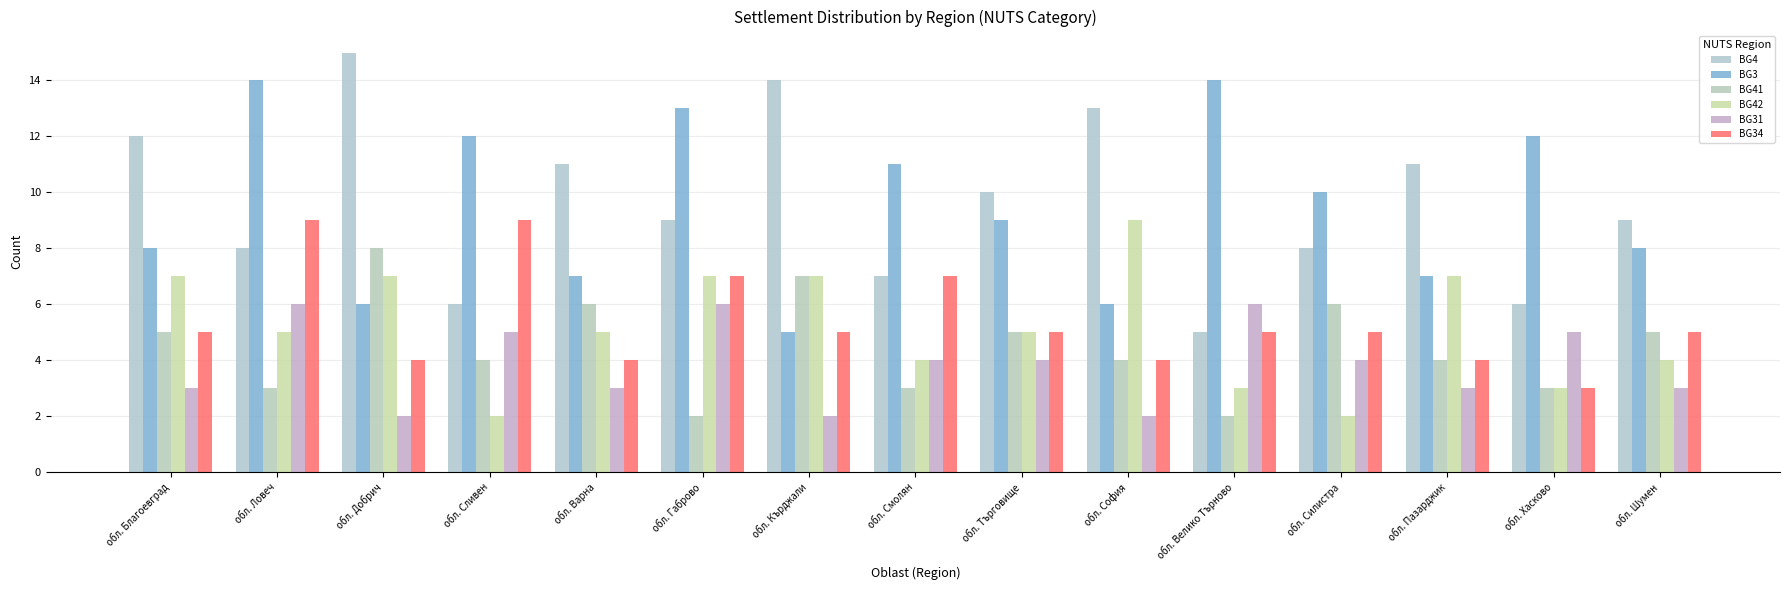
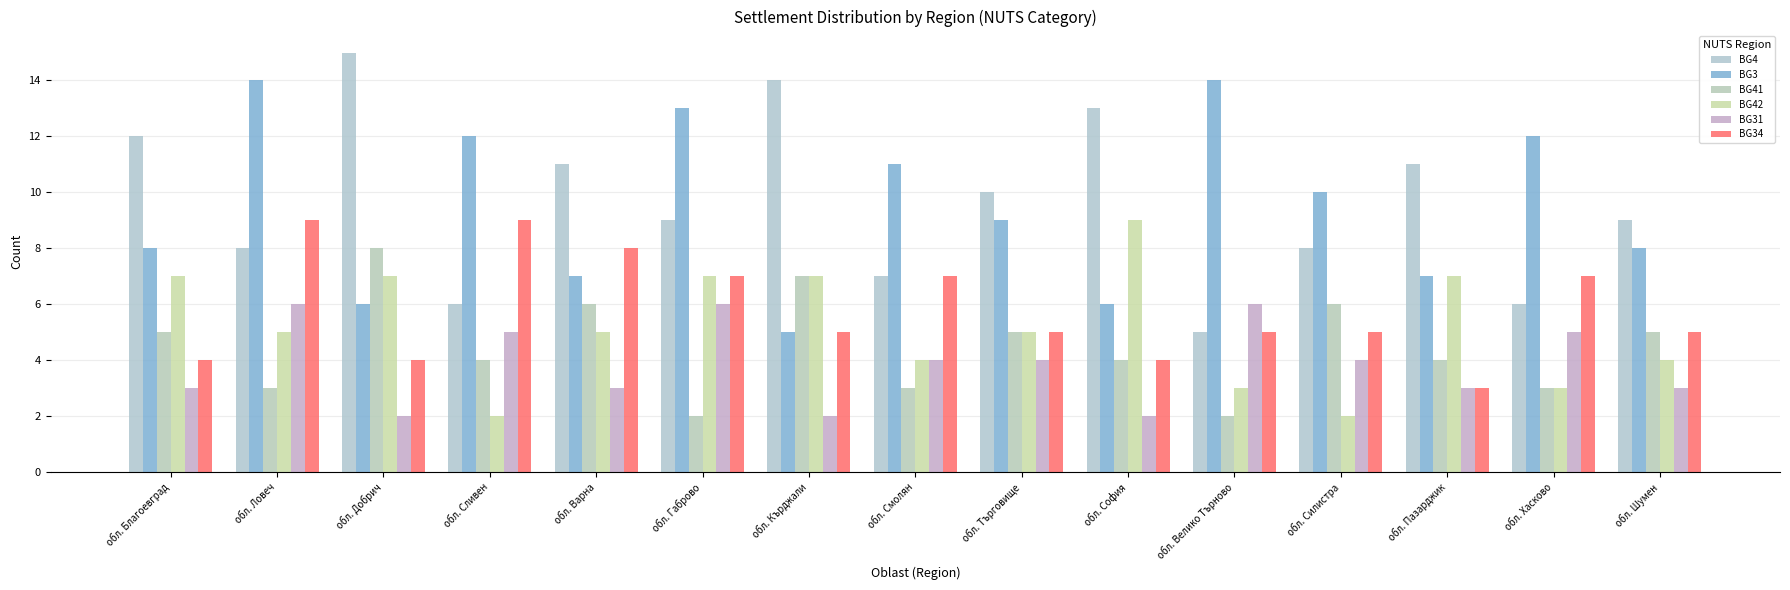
  {
    "BG34": {
-     "обл. Благоевград": 5,
+     "обл. Благоевград": 4,
      "обл. Ловеч": 9,
      "обл. Добрич": 4,
      "обл. Сливен": 9,
-     "обл. Варна": 4,
+     "обл. Варна": 8,
      "обл. Габрово": 7,
      "обл. Кърджали": 5,
      "обл. Смолян": 7,
      "обл. Търговище": 5,
      "обл. София": 4,
      "обл. Велико Търново": 5,
      "обл. Силистра": 5,
-     "обл. Пазарджик": 4,
-     "обл. Хасково": 3,
+     "обл. Пазарджик": 3,
+     "обл. Хасково": 7,
      "обл. Шумен": 5
    }
  }
